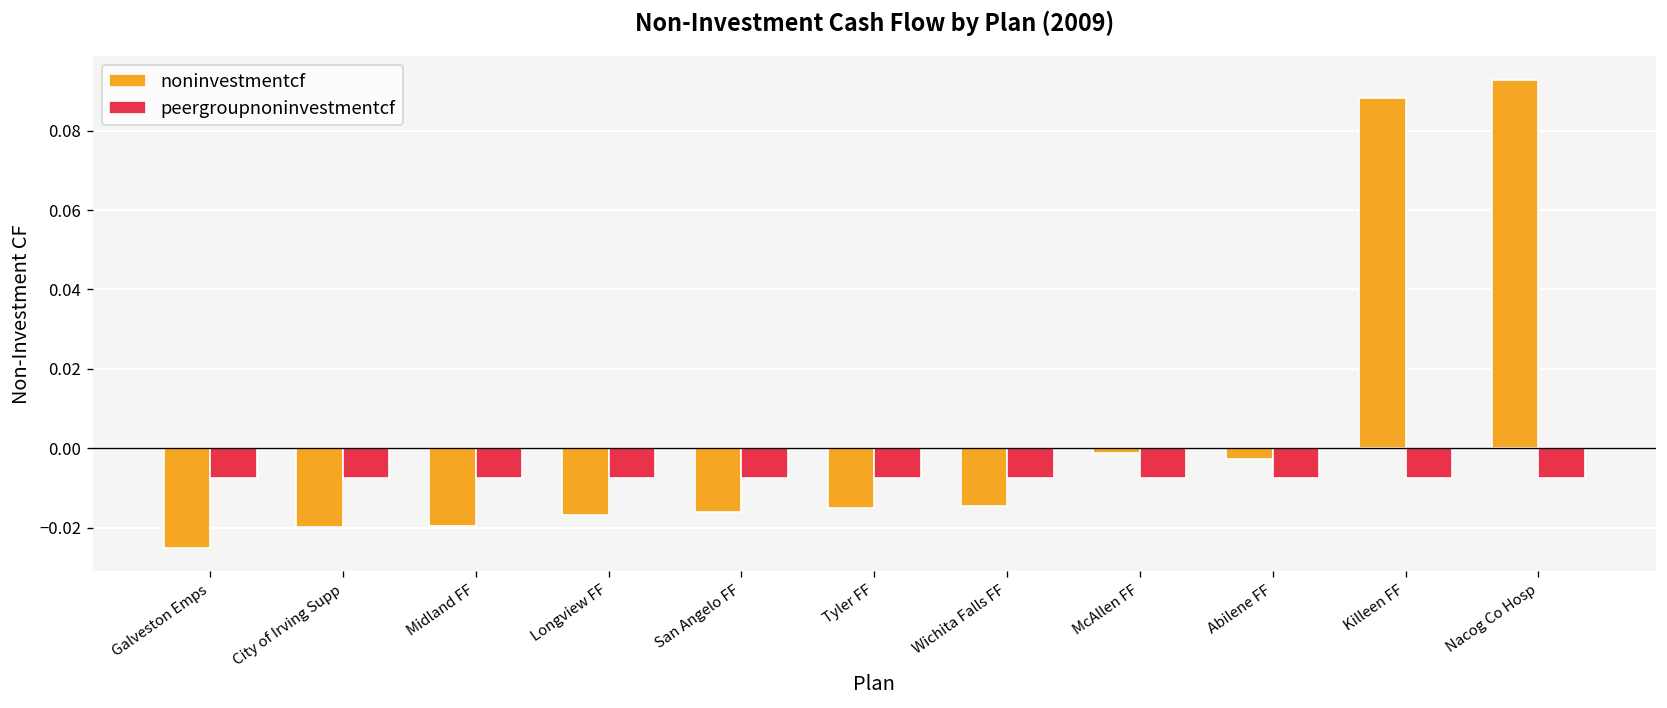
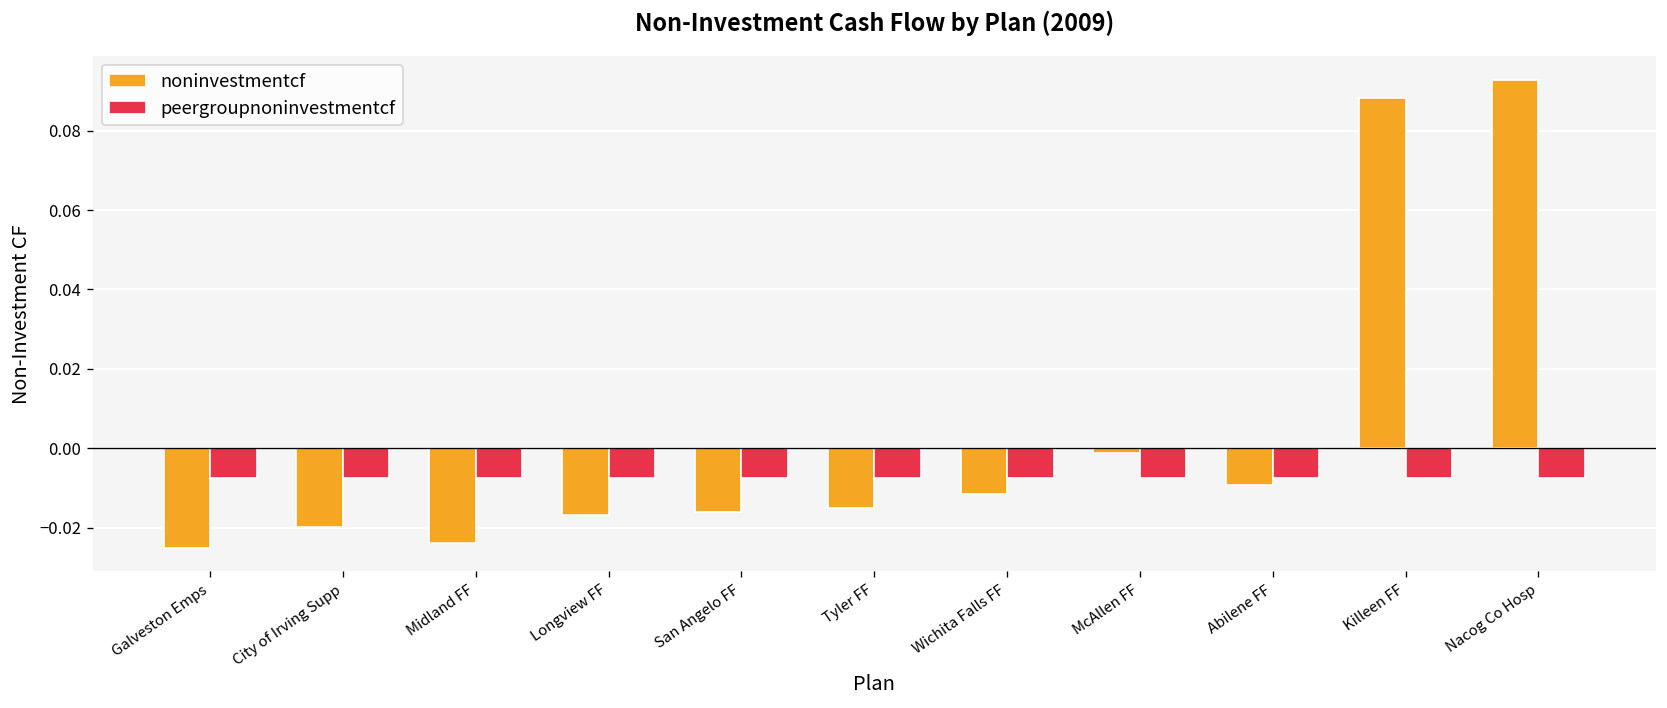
  {
    "noninvestmentcf": {
      "Galveston Emps": -0.025,
      "City of Irving Supp": -0.020,
-     "Midland FF": -0.020,
+     "Midland FF": -0.024,
      "Longview FF": -0.017,
      "San Angelo FF": -0.016,
      "Tyler FF": -0.015,
-     "Wichita Falls FF": -0.015,
+     "Wichita Falls FF": -0.012,
      "McAllen FF": -0.001,
-     "Abilene FF": -0.003,
+     "Abilene FF": -0.009,
      "Killeen FF": 0.088,
      "Nacog Co Hosp": 0.093
    },
    "peergroupnoninvestmentcf": {
      "Galveston Emps": -0.008,
      "City of Irving Supp": -0.008,
      "Midland FF": -0.008,
      "Longview FF": -0.008,
      "San Angelo FF": -0.008,
      "Tyler FF": -0.008,
      "Wichita Falls FF": -0.008,
      "McAllen FF": -0.008,
      "Abilene FF": -0.008,
      "Killeen FF": -0.008,
      "Nacog Co Hosp": -0.008
    }
  }
